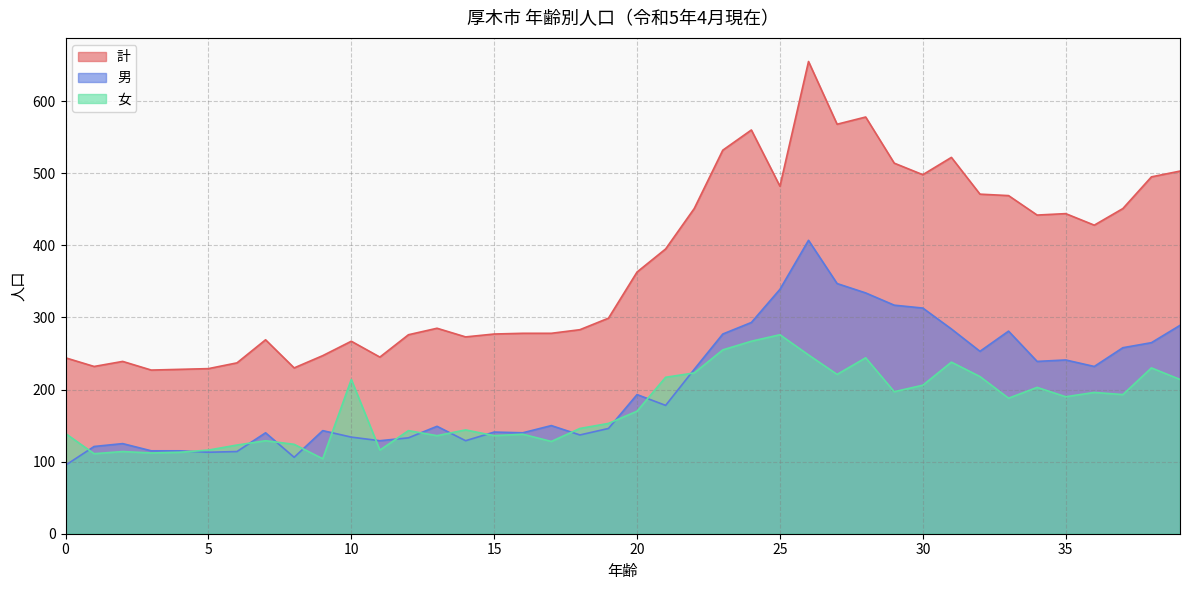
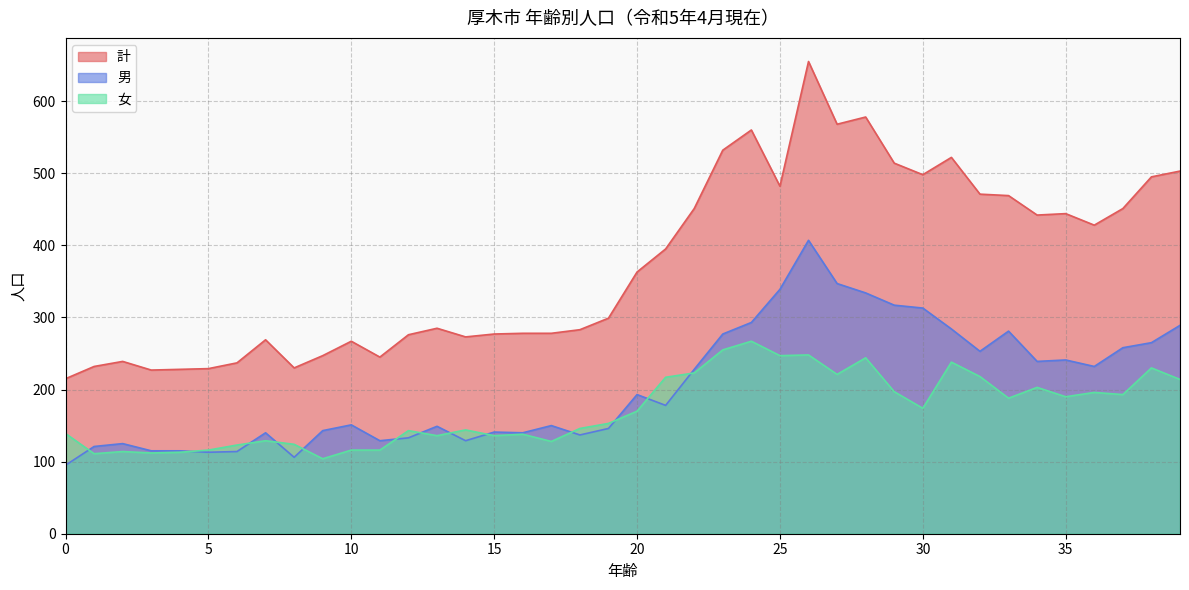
  {
    "計": {
-     "0": 240,
+     "0": 220,
      "5": 230,
      "10": 270,
      "15": 280,
      "20": 360,
      "25": 480,
      "30": 500,
      "35": 440
    },
    "男": {
      "0": 100,
-     "10": 130,
+     "10": 150,
      "15": 140,
      "20": 190,
      "25": 340,
      "30": 310,
      "35": 240
    },
    "女": {
      "0": 140,
-     "10": 210,
+     "10": 120,
      "15": 140,
      "20": 170,
-     "25": 280,
-     "30": 210,
+     "25": 250,
+     "30": 170,
      "35": 190
    }
  }
